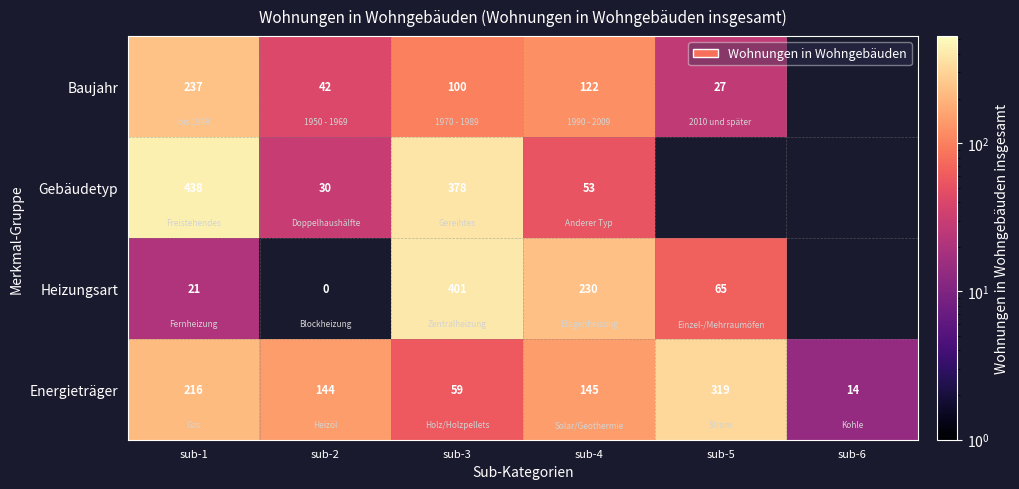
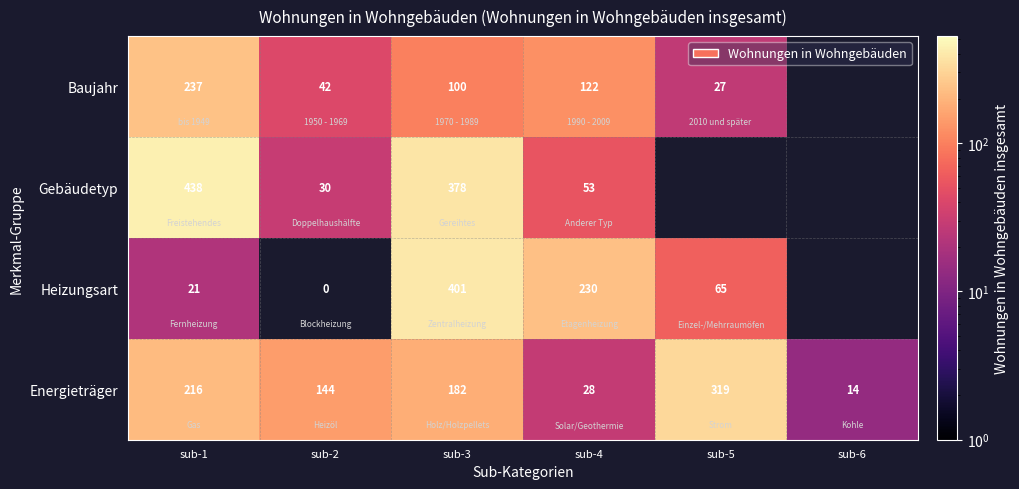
  {
    "Gebäudetyp": {
      "sub-1": 438,
      "sub-3": 378
    },
    "Heizungsart": {
      "sub-3": 401
    },
    "Energieträger": {
-     "sub-3": 59,
-     "sub-4": 145
+     "sub-3": 182,
+     "sub-4": 28
    }
  }
